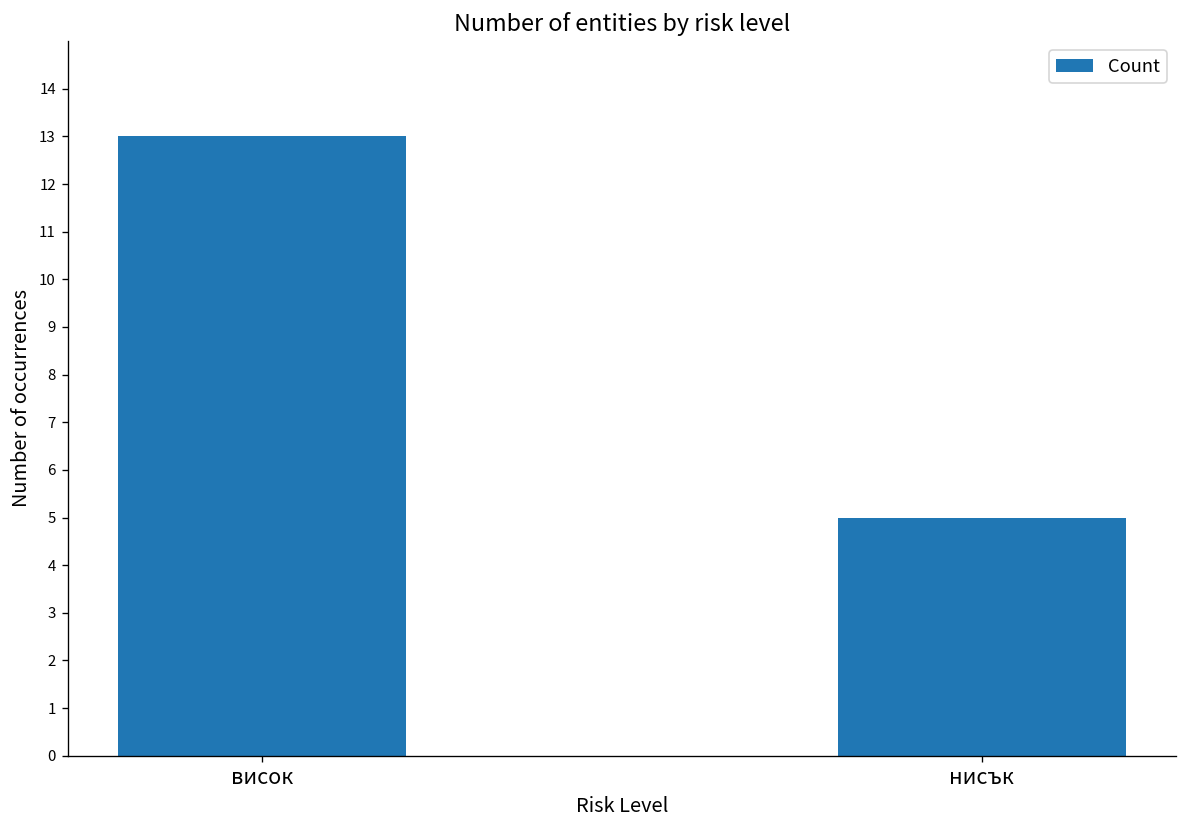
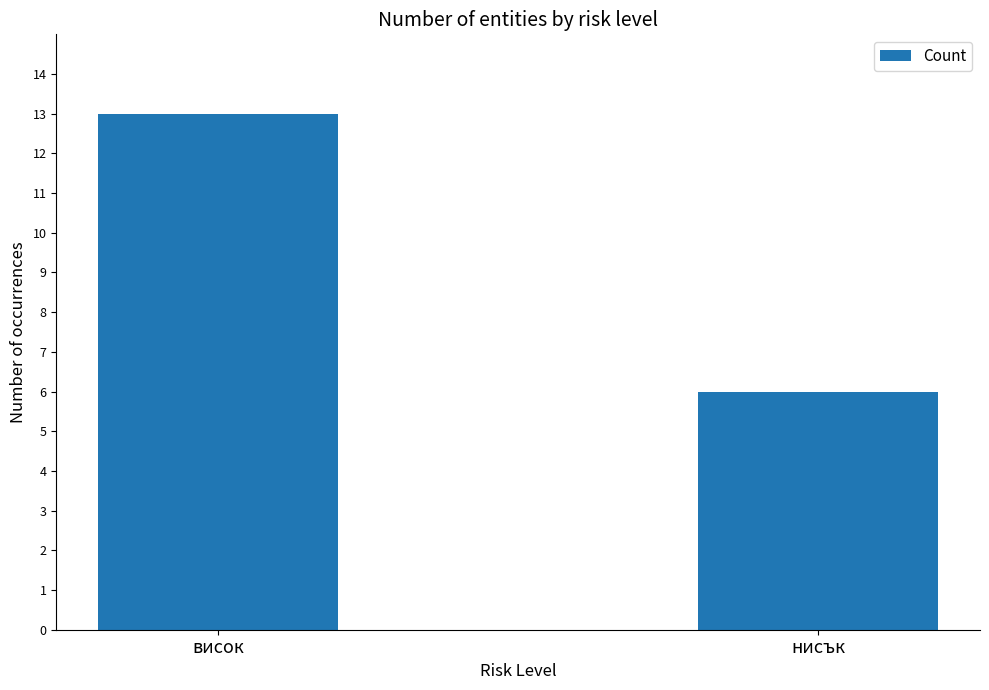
  {
    "висок": 13,
-   "нисък": 5
+   "нисък": 6
  }
